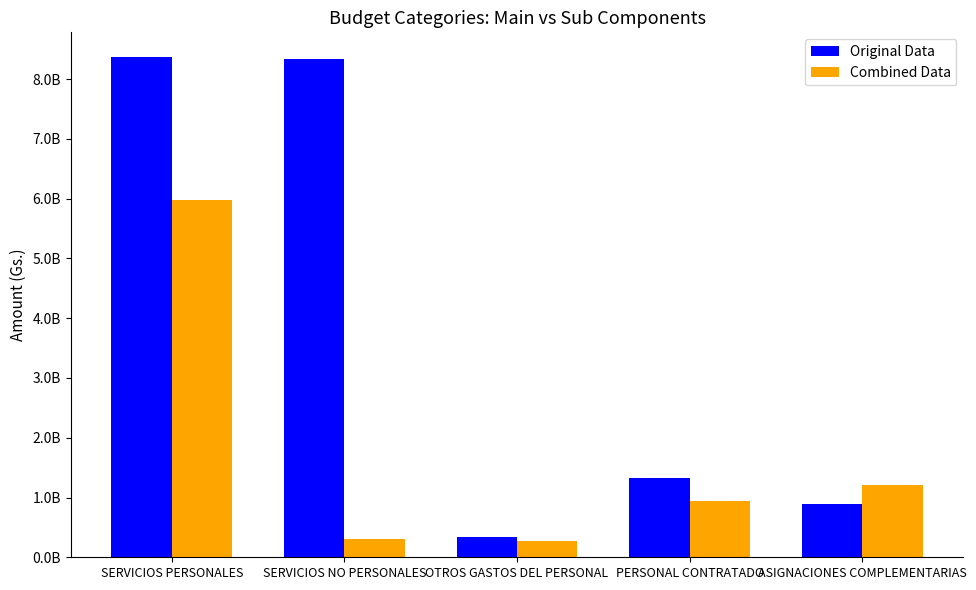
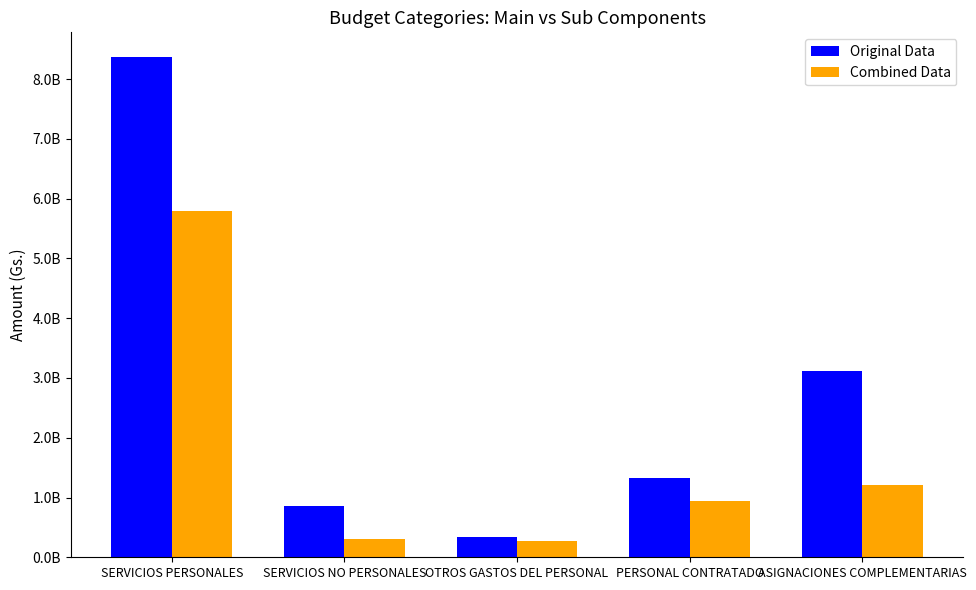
  {
    "Original Data": {
      "SERVICIOS PERSONALES": 8400000000,
-     "SERVICIOS NO PERSONALES": 8300000000,
+     "SERVICIOS NO PERSONALES": 900000000,
      "OTROS GASTOS DEL PERSONAL": 300000000,
      "PERSONAL CONTRATADO": 1300000000,
-     "ASIGNACIONES COMPLEMENTARIAS": 900000000
+     "ASIGNACIONES COMPLEMENTARIAS": 3100000000
    },
    "Combined Data": {
-     "SERVICIOS PERSONALES": 6000000000,
+     "SERVICIOS PERSONALES": 5800000000,
      "SERVICIOS NO PERSONALES": 300000000,
      "OTROS GASTOS DEL PERSONAL": 300000000,
      "PERSONAL CONTRATADO": 900000000,
      "ASIGNACIONES COMPLEMENTARIAS": 1200000000
    }
  }
